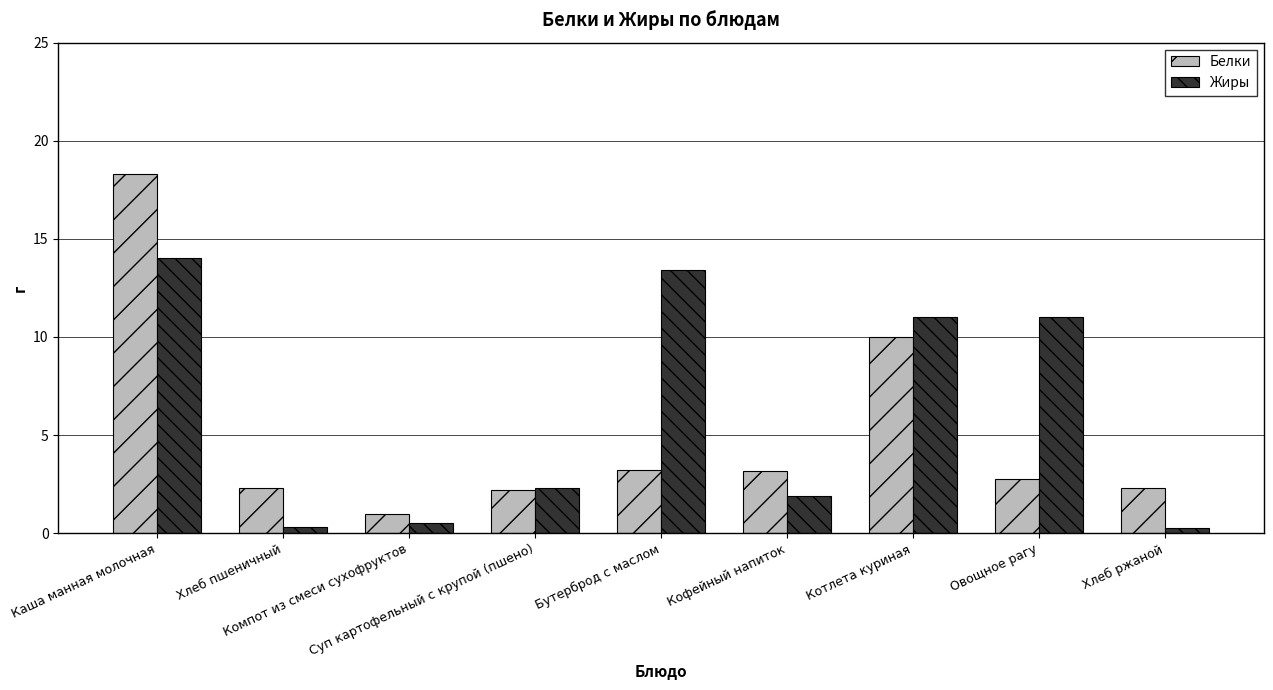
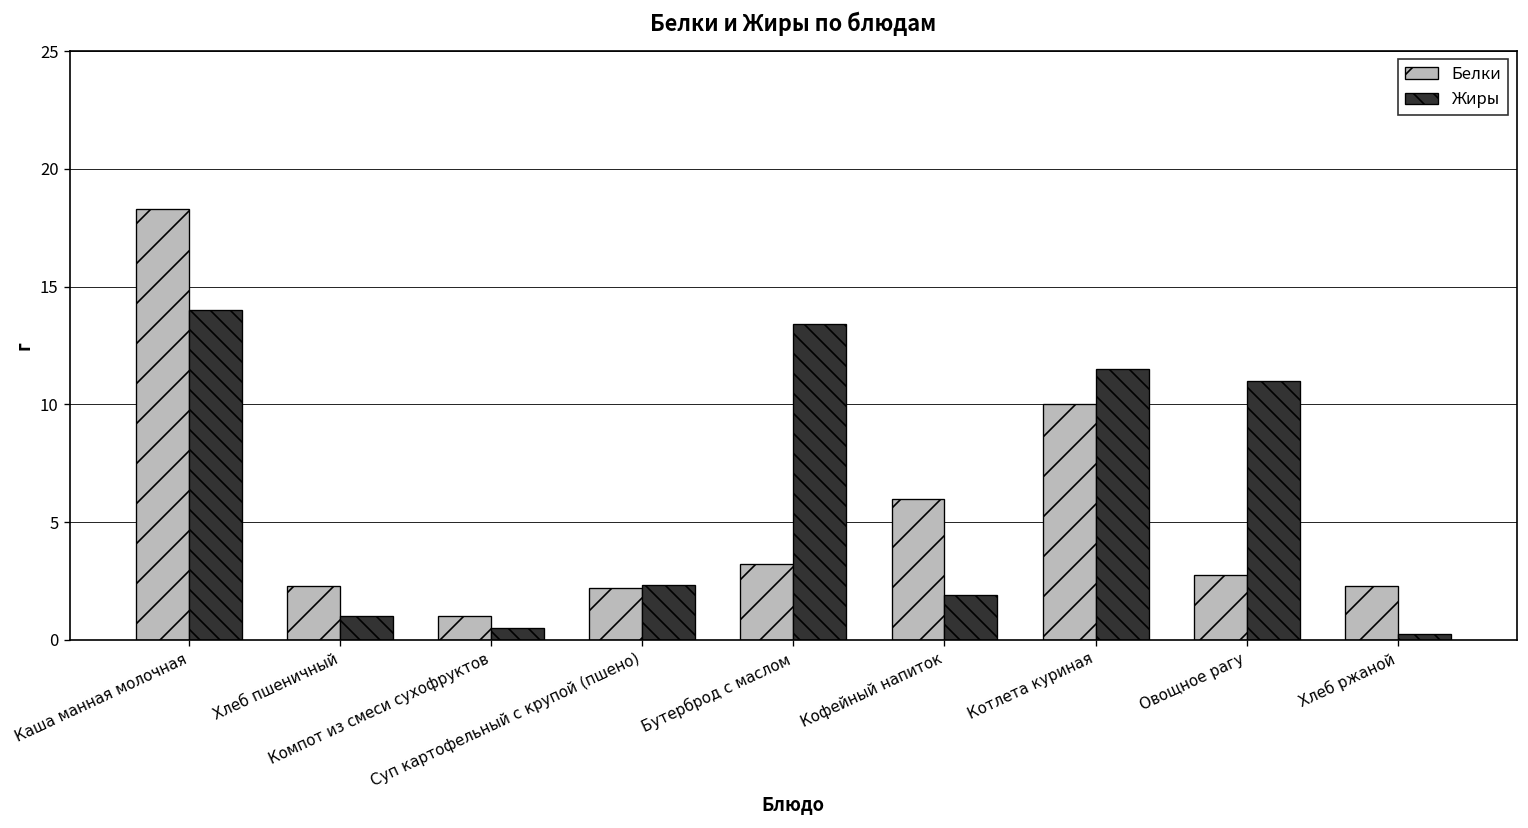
  {
    "Белки": {
      "Каша манная молочная": 18.3,
      "Хлеб пшеничный": 2.3,
      "Компот из смеси сухофруктов": 1.0,
      "Суп картофельный с крупой (пшено)": 2.2,
      "Бутерброд с маслом": 3.2,
-     "Кофейный напиток": 3.2,
+     "Кофейный напиток": 6.0,
      "Котлета куриная": 10.0,
      "Овощное рагу": 2.8,
      "Хлеб ржаной": 2.3
    },
    "Жиры": {
      "Каша манная молочная": 14.0,
-     "Хлеб пшеничный": 0.3,
+     "Хлеб пшеничный": 1.0,
      "Компот из смеси сухофруктов": 0.5,
      "Суп картофельный с крупой (пшено)": 2.3,
      "Бутерброд с маслом": 13.4,
      "Кофейный напиток": 1.9,
-     "Котлета куриная": 11.0,
+     "Котлета куриная": 11.5,
      "Овощное рагу": 11.0,
      "Хлеб ржаной": 0.2
    }
  }
